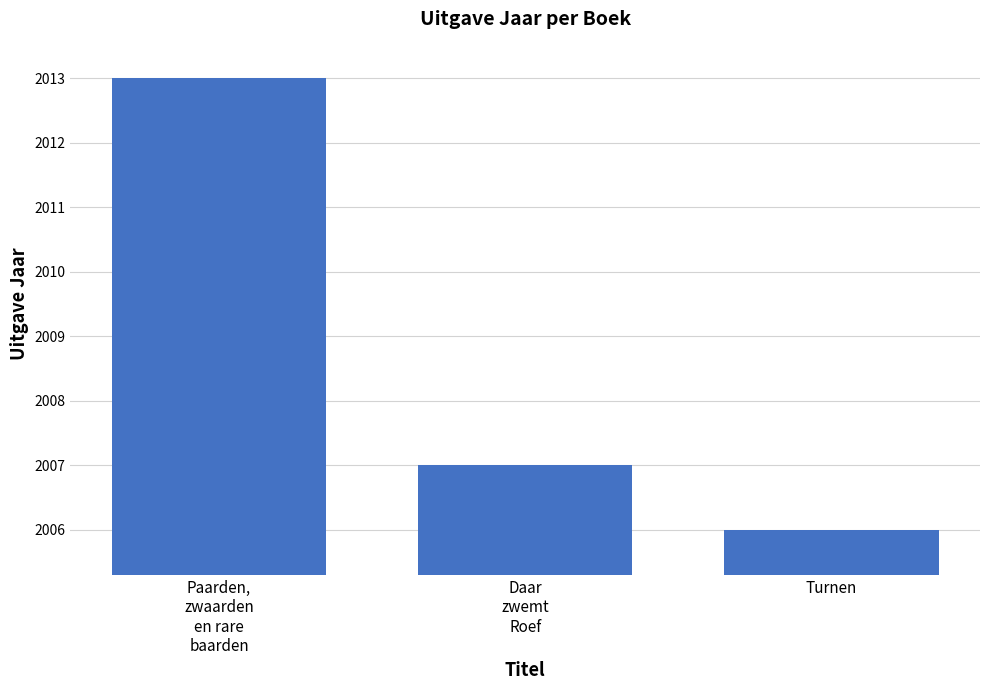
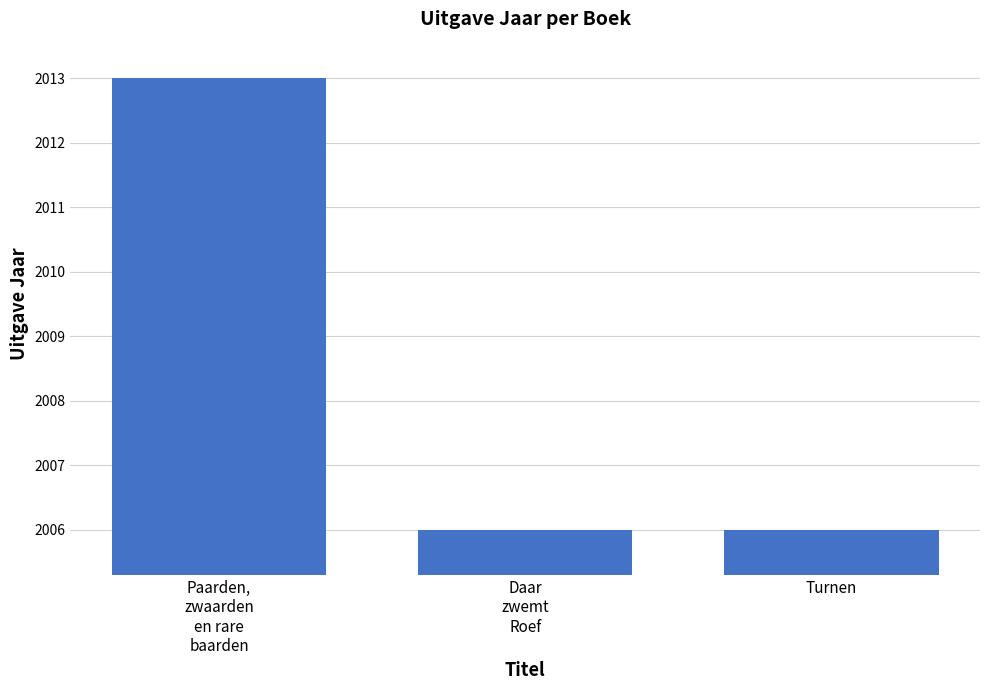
  {
    "Paarden, zwaarden en rare baarden": 2013,
-   "Daar zwemt Roef": 2007,
+   "Daar zwemt Roef": 2006,
    "Turnen": 2006
  }
